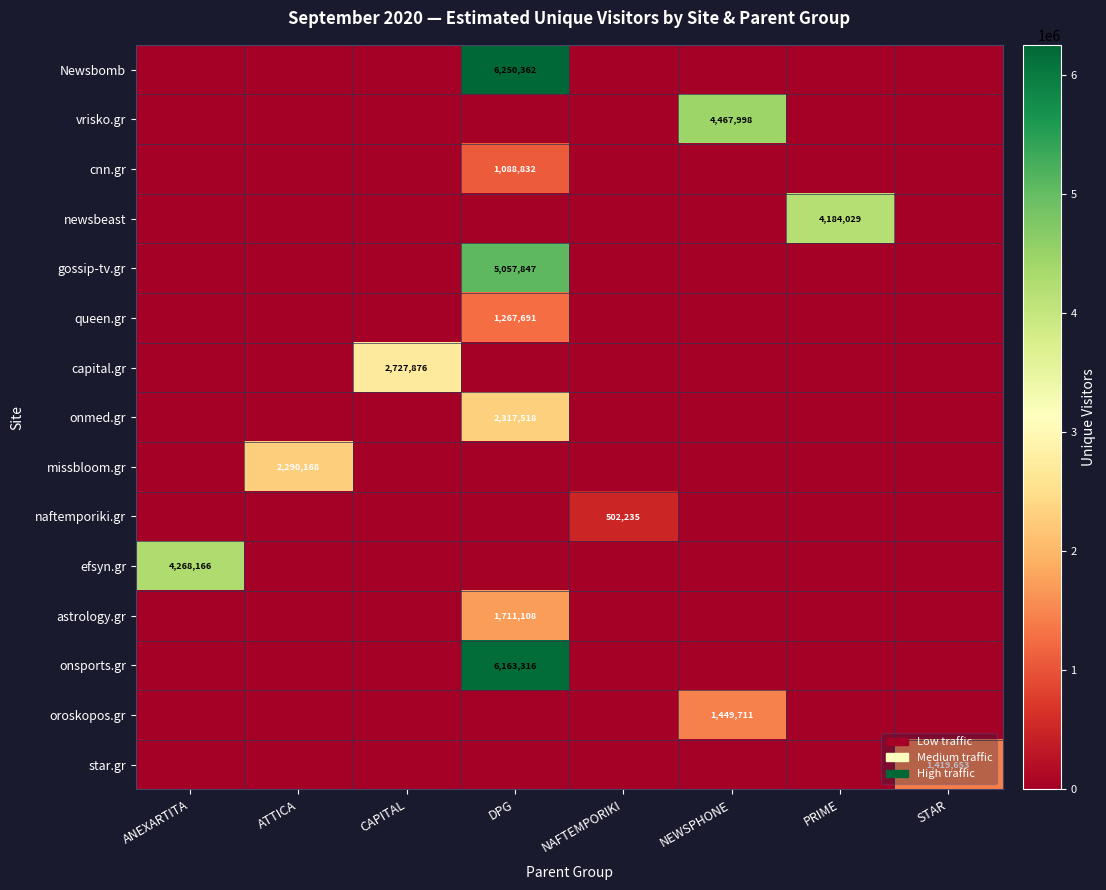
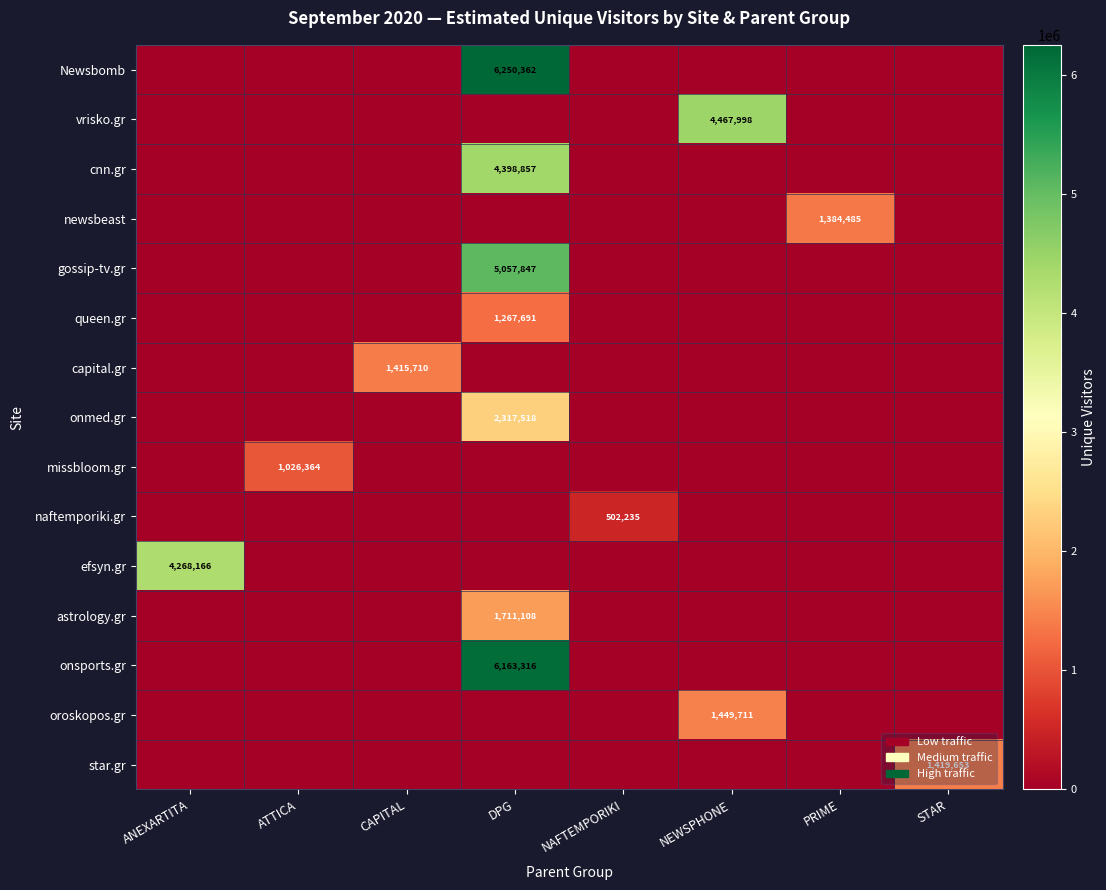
  {
    "Newsbomb": {
      "DPG": "6,250,362"
    },
    "vrisko.gr": {
      "NEWSPHONE": "4,467,998"
    },
    "cnn.gr": {
-     "DPG": "1,088,832"
+     "DPG": "4,398,857"
    },
    "newsbeast": {
-     "PRIME": "4,184,029"
+     "PRIME": "1,384,485"
    },
    "gossip-tv.gr": {
      "DPG": "5,057,847"
    },
    "queen.gr": {
      "DPG": "1,267,691"
    },
    "capital.gr": {
-     "CAPITAL": "2,727,876"
+     "CAPITAL": "1,415,710"
    },
    "onmed.gr": {
      "DPG": "2,317,518"
    },
    "missbloom.gr": {
-     "ATTICA": "2,290,168"
+     "ATTICA": "1,026,364"
    },
    "naftemporiki.gr": {
      "NAFTEMPORIKI": "502,235"
    },
    "efsyn.gr": {
      "ANEXARTITA": "4,268,166"
    },
    "astrology.gr": {
      "DPG": "1,711,108"
    },
    "onsports.gr": {
      "DPG": "6,163,316"
    },
    "oroskopos.gr": {
      "NEWSPHONE": "1,449,711"
    }
  }
